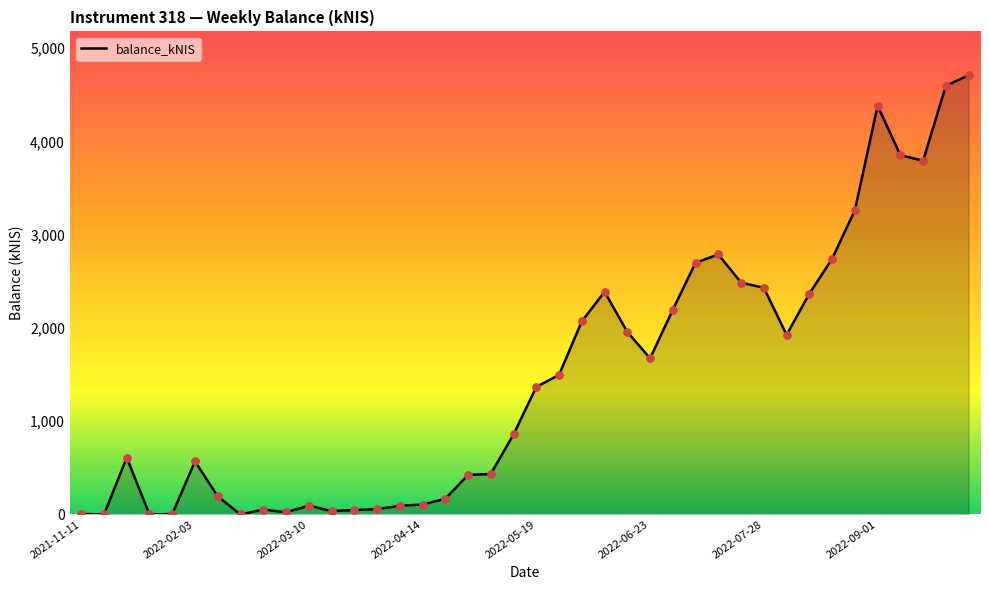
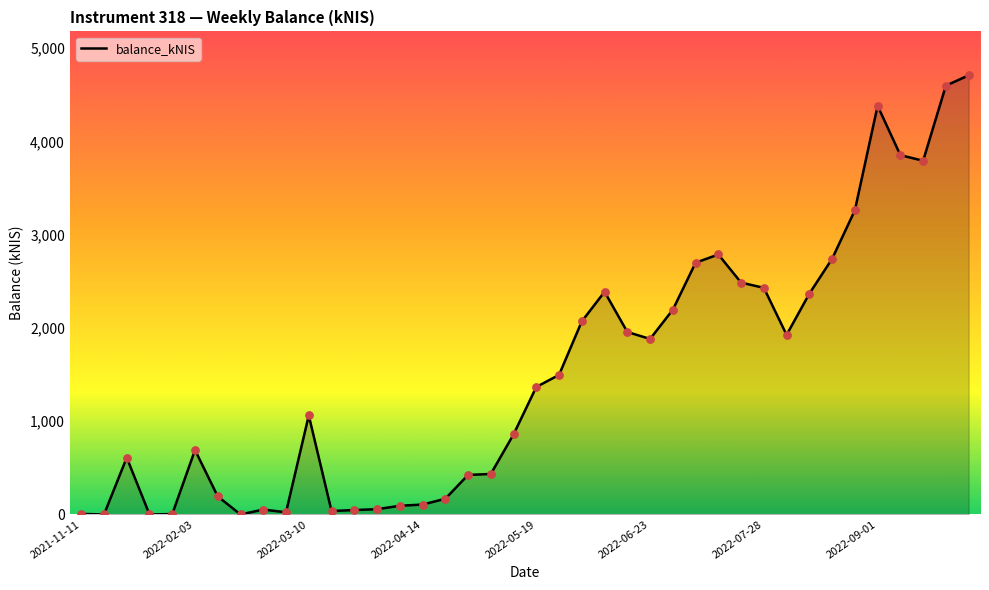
  {
    "2021-11-11": "0",
-   "2022-02-03": "600",
-   "2022-03-10": "100",
+   "2022-02-03": "700",
+   "2022-03-10": "1,100",
    "2022-04-14": "100",
    "2022-05-19": "1,400",
-   "2022-06-23": "1,700",
+   "2022-06-23": "1,900",
    "2022-07-28": "2,400",
    "2022-09-01": "4,400"
  }
